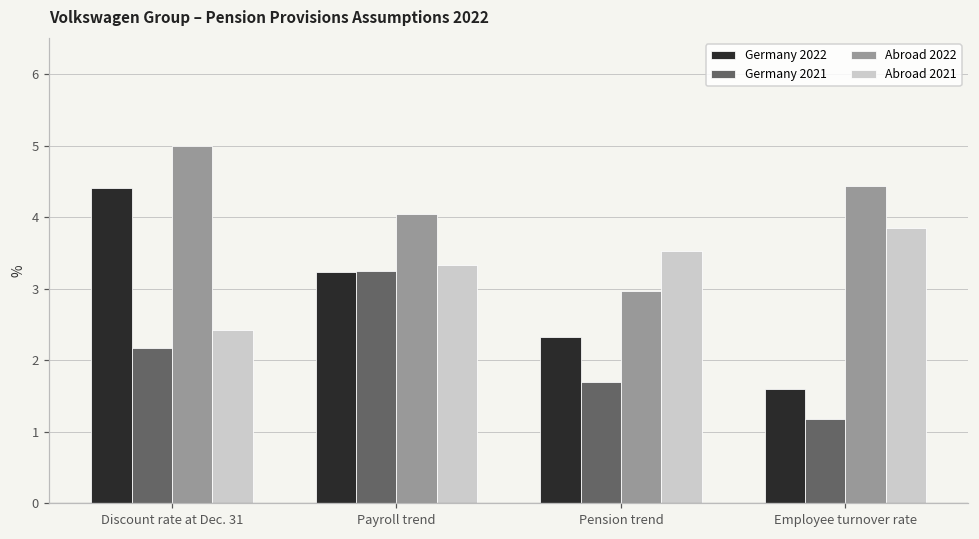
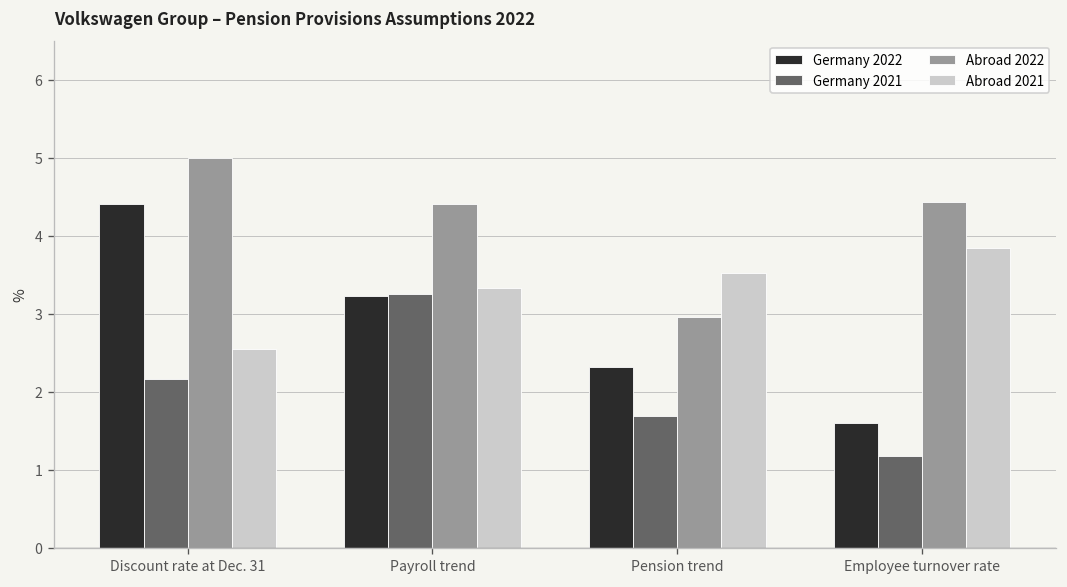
  {
    "Germany 2022": {
      "Discount rate at Dec. 31": 4.4,
      "Payroll trend": 3.2,
      "Pension trend": 2.3,
      "Employee turnover rate": 1.6
    },
    "Germany 2021": {
      "Discount rate at Dec. 31": 2.2,
      "Payroll trend": 3.3,
      "Pension trend": 1.7,
      "Employee turnover rate": 1.2
    },
    "Abroad 2022": {
      "Discount rate at Dec. 31": 5.0,
-     "Payroll trend": 4.1,
+     "Payroll trend": 4.4,
      "Pension trend": 3.0,
      "Employee turnover rate": 4.4
    },
    "Abroad 2021": {
-     "Discount rate at Dec. 31": 2.4,
+     "Discount rate at Dec. 31": 2.6,
      "Payroll trend": 3.3,
      "Pension trend": 3.5,
      "Employee turnover rate": 3.9
    }
  }
